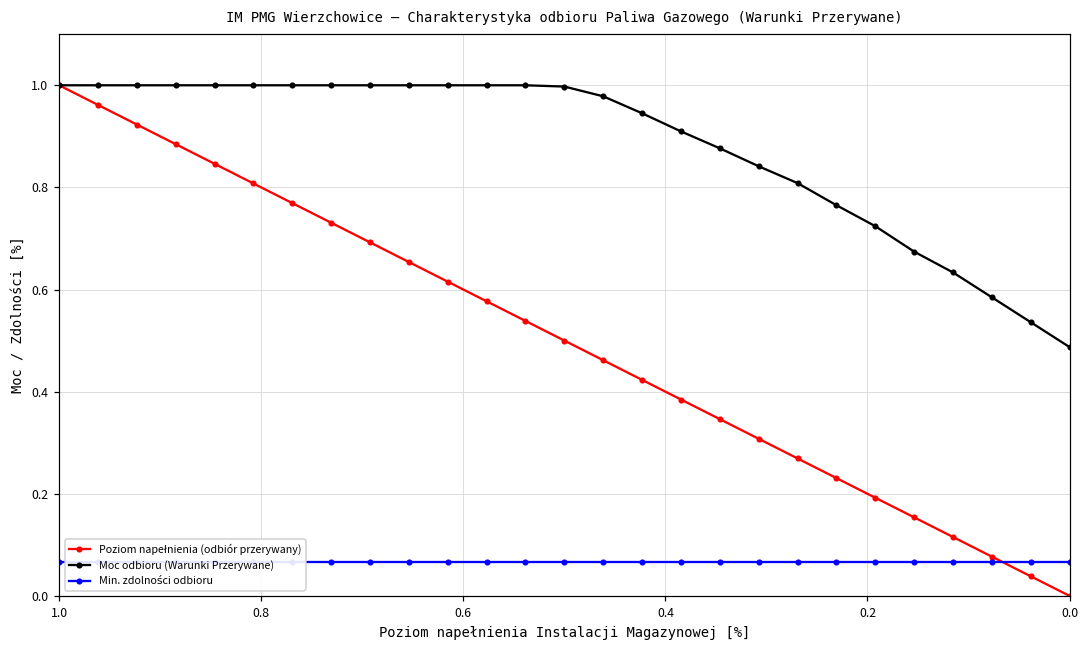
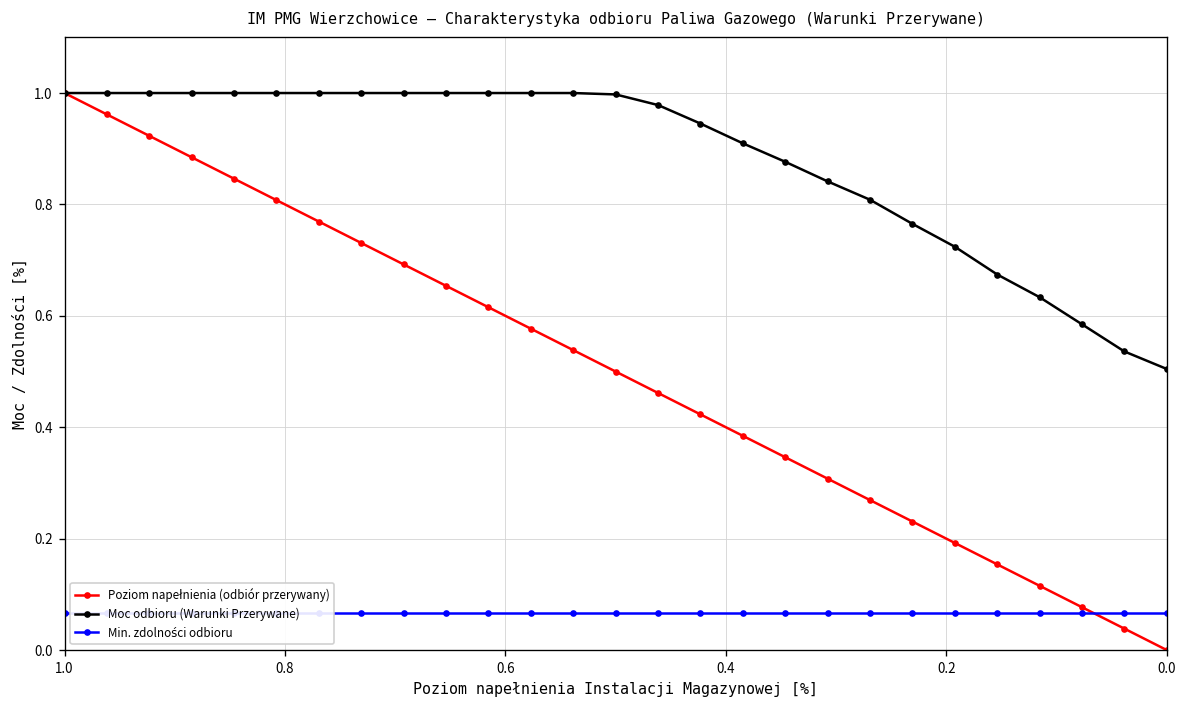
  {
    "Poziom napełnienia (odbiór przerywany)": {
      "0.0": 0.00
    },
    "Moc odbioru (Warunki Przerywane)": {
-     "0.0": 0.49
+     "0.0": 0.50
    },
    "Min. zdolności odbioru": {
      "1.0": 0.07,
      "0.0": 0.07
    }
  }
